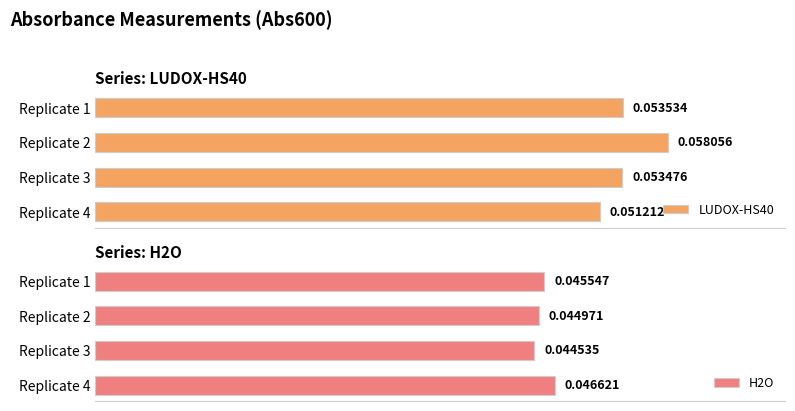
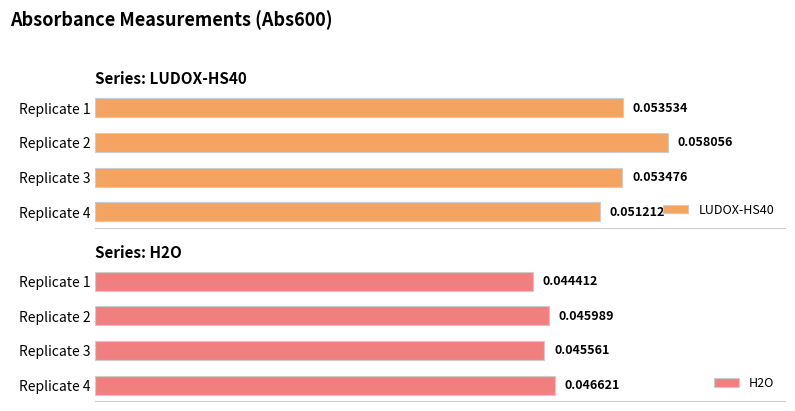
  {
    "Series: LUDOX-HS40": {
      "Replicate 1": 0.053534,
      "Replicate 2": 0.058056,
      "Replicate 3": 0.053476,
      "Replicate 4": 0.051212
    },
    "Series: H2O": {
-     "Replicate 1": 0.045547,
-     "Replicate 2": 0.044971,
-     "Replicate 3": 0.044535,
+     "Replicate 1": 0.044412,
+     "Replicate 2": 0.045989,
+     "Replicate 3": 0.045561,
      "Replicate 4": 0.046621
    }
  }
